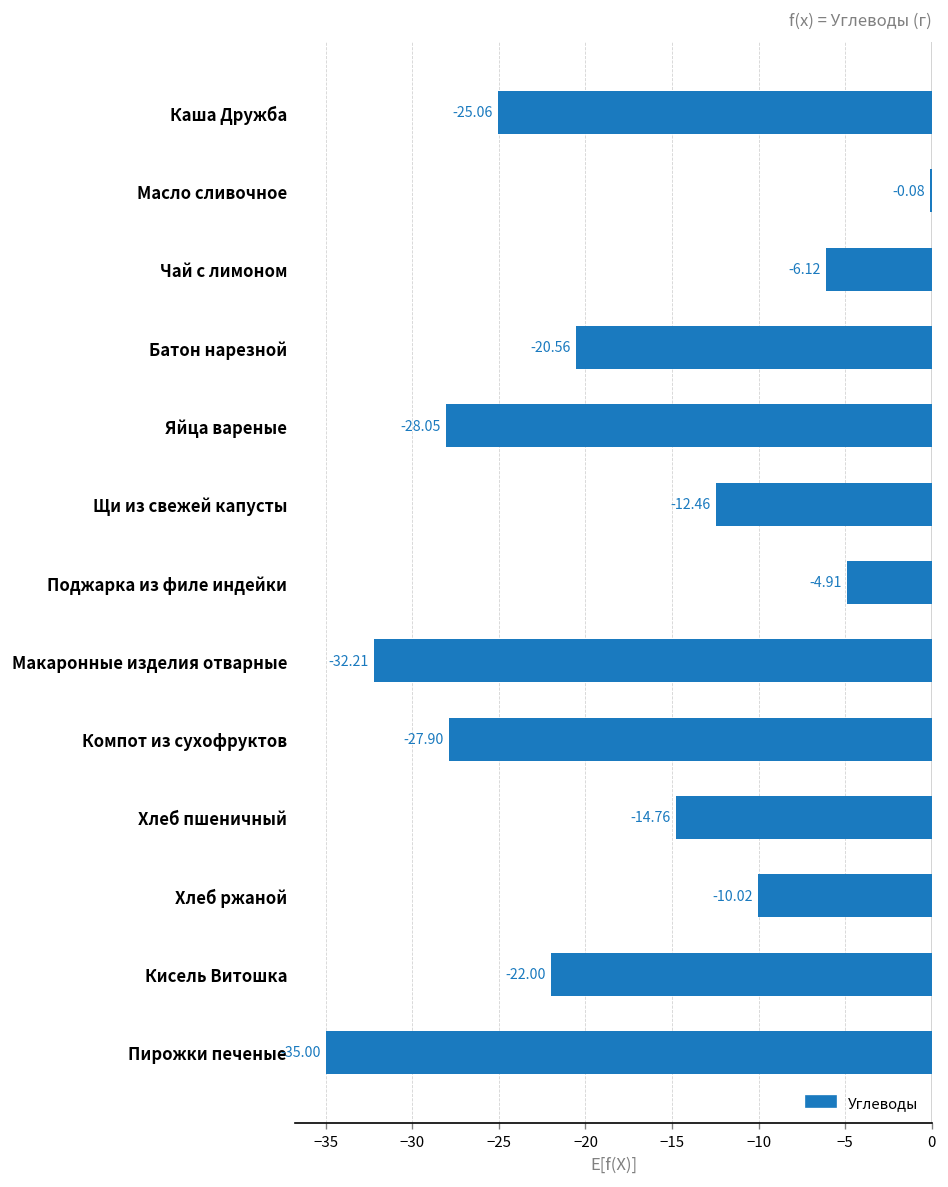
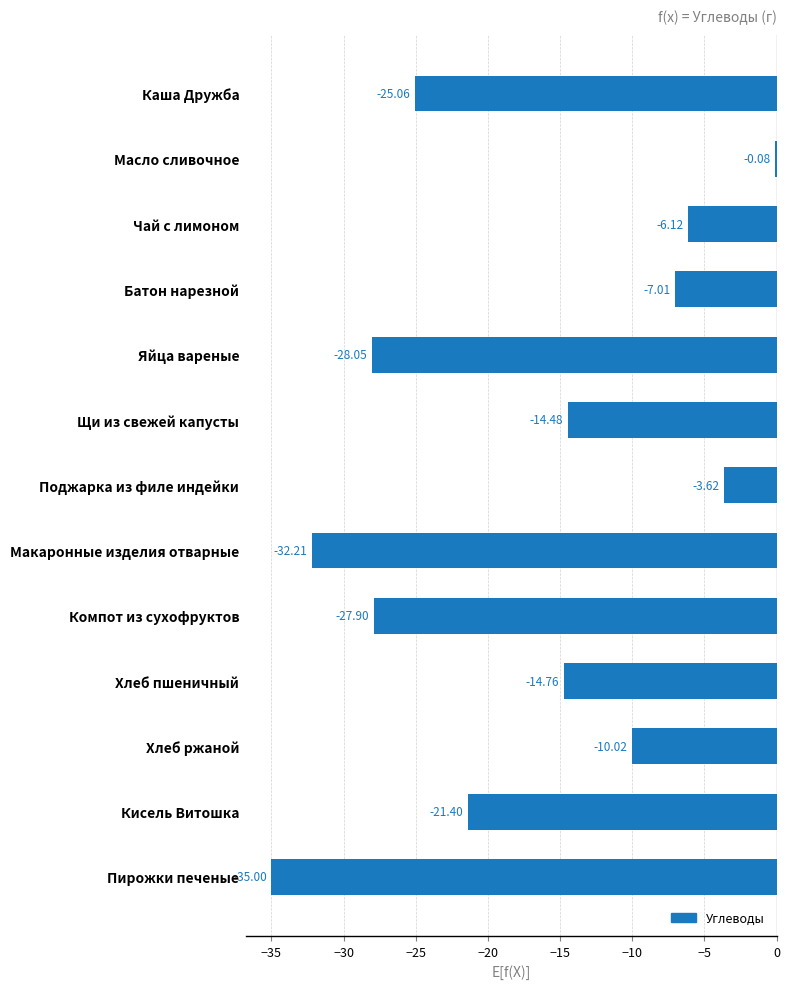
  {
    "Каша Дружба": -25.06,
    "Масло сливочное": -0.08,
    "Чай с лимоном": -6.12,
-   "Батон нарезной": -20.56,
+   "Батон нарезной": -7.01,
    "Яйца вареные": -28.05,
-   "Щи из свежей капусты": -12.46,
-   "Поджарка из филе индейки": -4.91,
+   "Щи из свежей капусты": -14.48,
+   "Поджарка из филе индейки": -3.62,
    "Макаронные изделия отварные": -32.21,
    "Компот из сухофруктов": -27.90,
    "Хлеб пшеничный": -14.76,
    "Хлеб ржаной": -10.02,
-   "Кисель Витошка": -22.00,
+   "Кисель Витошка": -21.40,
    "Пирожки печеные": -35.00
  }
